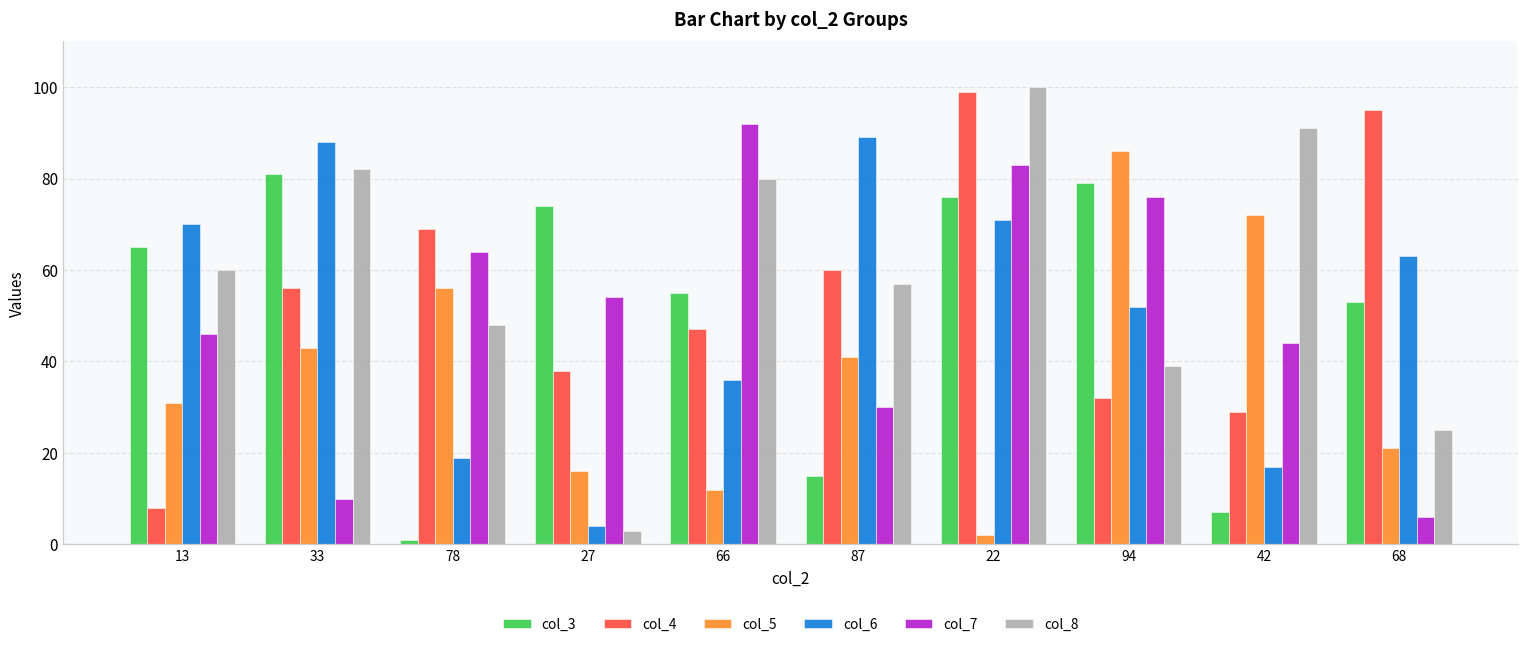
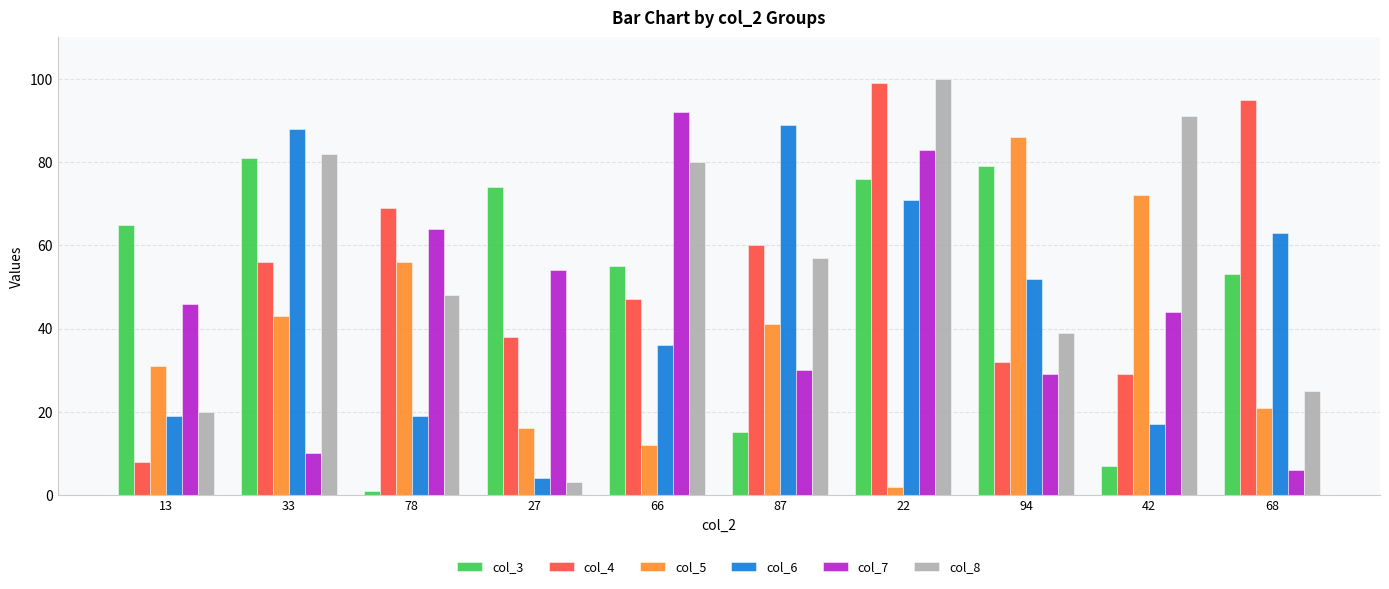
  {
    "col_3": {
      "13": 65,
      "33": 81,
      "78": 1,
      "27": 74,
      "66": 55,
      "87": 15,
      "22": 76,
      "94": 79,
      "42": 7,
      "68": 53
    },
    "col_4": {
      "13": 8,
      "33": 56,
      "78": 69,
      "27": 38,
      "66": 47,
      "87": 60,
      "22": 99,
      "94": 32,
      "42": 29,
      "68": 95
    },
    "col_5": {
      "13": 31,
      "33": 43,
      "78": 56,
      "27": 16,
      "66": 12,
      "87": 41,
      "22": 2,
      "94": 86,
      "42": 72,
      "68": 21
    },
    "col_6": {
-     "13": 70,
+     "13": 19,
      "33": 88,
      "78": 19,
      "27": 4,
      "66": 36,
      "87": 89,
      "22": 71,
      "94": 52,
      "42": 17,
      "68": 63
    },
    "col_7": {
      "13": 46,
      "33": 10,
      "78": 64,
      "27": 54,
      "66": 92,
      "87": 30,
      "22": 83,
-     "94": 76,
+     "94": 29,
      "42": 44,
      "68": 6
    },
    "col_8": {
-     "13": 60,
+     "13": 20,
      "33": 82,
      "78": 48,
      "27": 3,
      "66": 80,
      "87": 57,
      "22": 100,
      "94": 39,
      "42": 91,
      "68": 25
    }
  }
